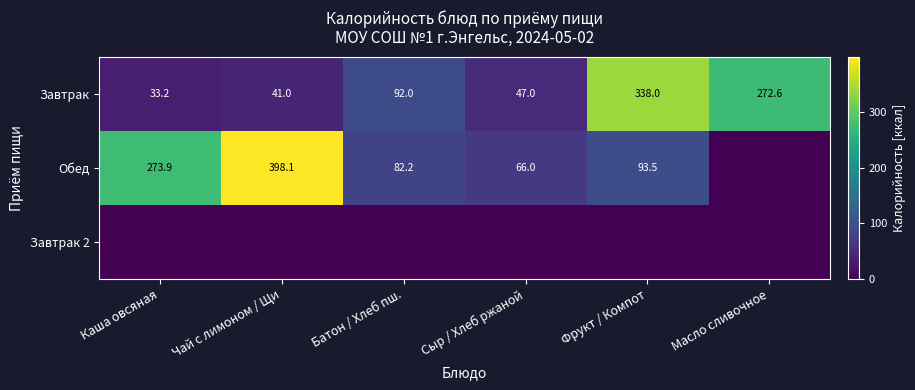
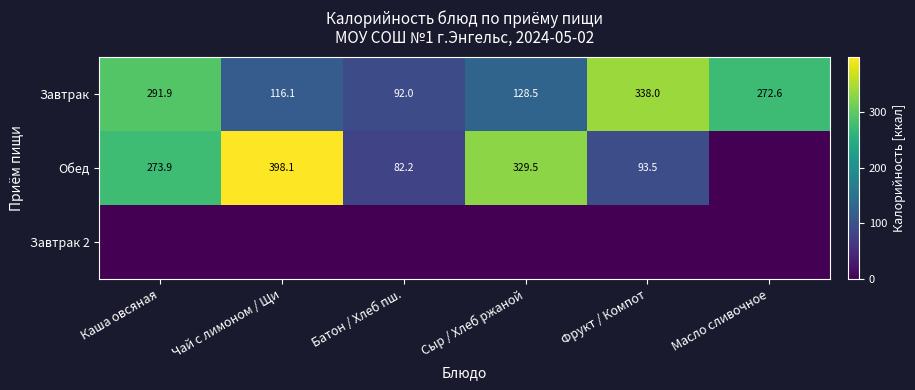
  {
    "Завтрак": {
-     "Каша овсяная": 33.2,
-     "Чай с лимоном / Щи": 41.0,
+     "Каша овсяная": 291.9,
+     "Чай с лимоном / Щи": 116.1,
      "Батон / Хлеб пш.": 92.0,
-     "Сыр / Хлеб ржаной": 47.0,
+     "Сыр / Хлеб ржаной": 128.5,
      "Фрукт / Компот": 338.0,
      "Масло сливочное": 272.6
    },
    "Обед": {
      "Каша овсяная": 273.9,
      "Чай с лимоном / Щи": 398.1,
      "Батон / Хлеб пш.": 82.2,
-     "Сыр / Хлеб ржаной": 66.0,
+     "Сыр / Хлеб ржаной": 329.5,
      "Фрукт / Компот": 93.5
    }
  }
